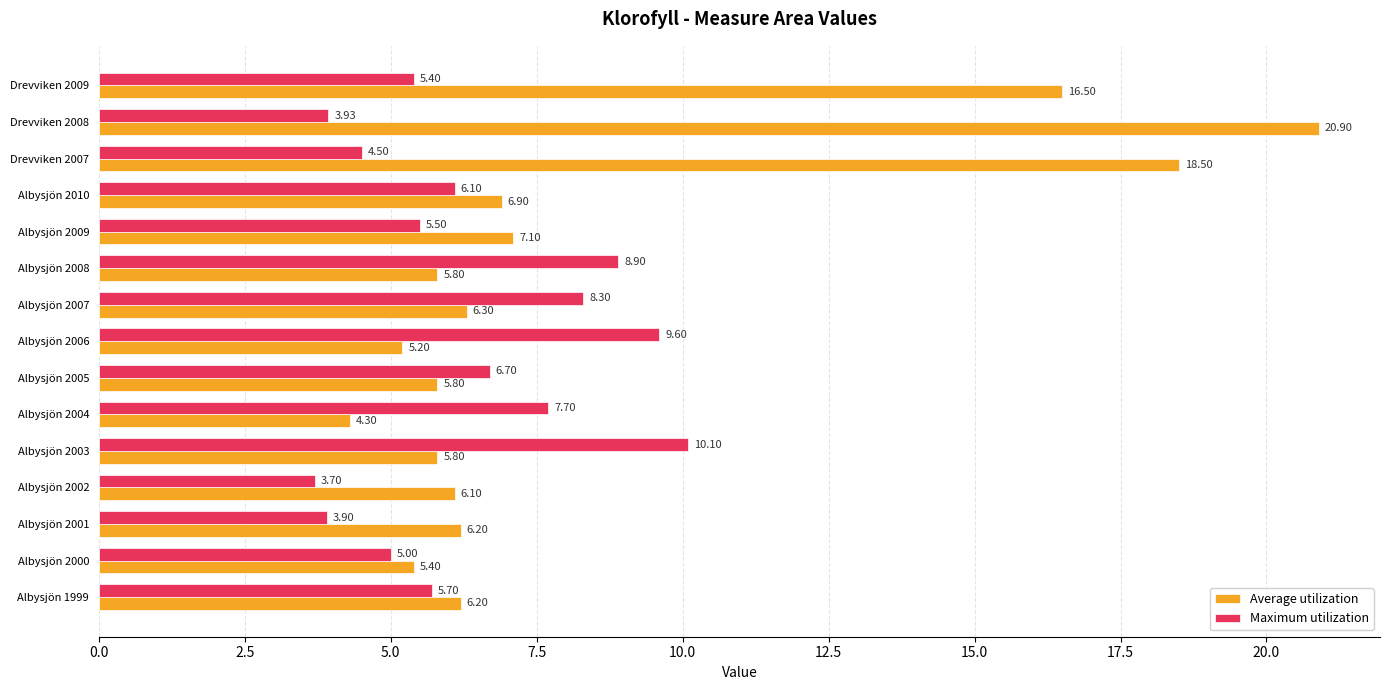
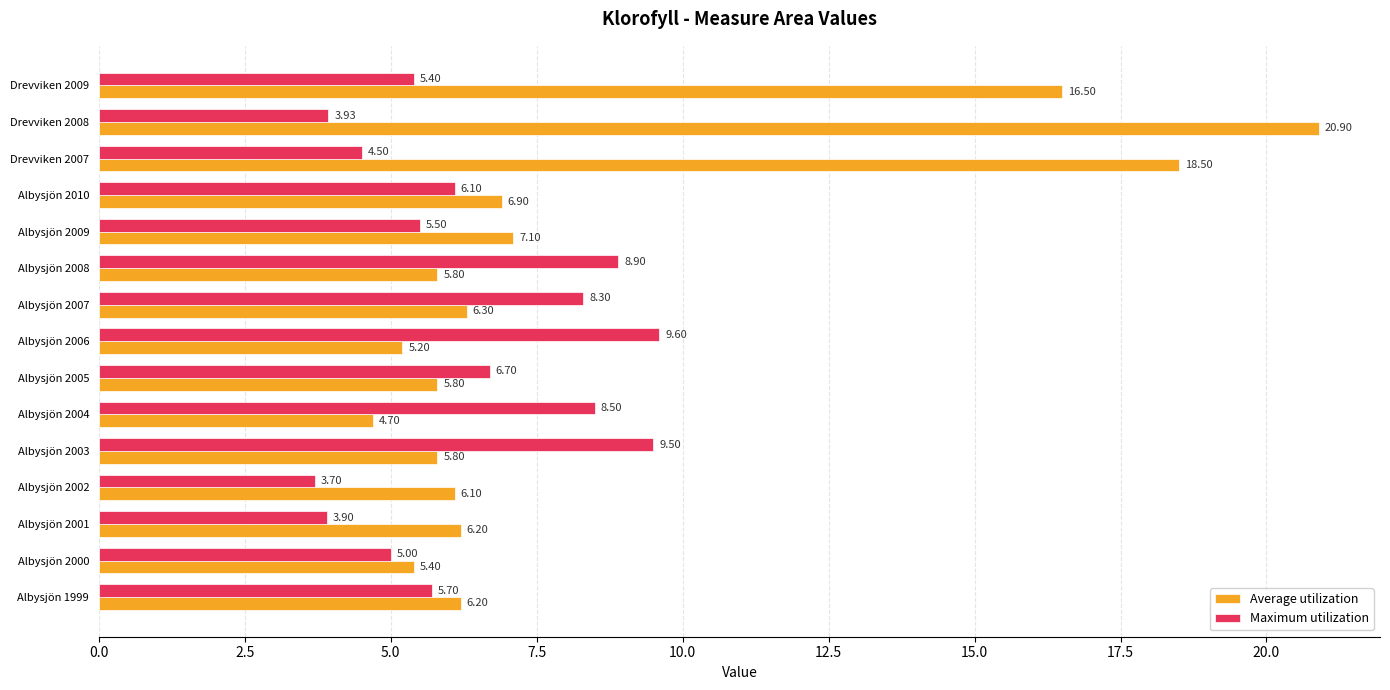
  {
    "Average utilization": {
      "Drevviken 2009": 16.50,
      "Drevviken 2008": 20.90,
      "Drevviken 2007": 18.50,
      "Albysjön 2010": 6.90,
      "Albysjön 2009": 7.10,
      "Albysjön 2008": 5.80,
      "Albysjön 2007": 6.30,
      "Albysjön 2006": 5.20,
      "Albysjön 2005": 5.80,
-     "Albysjön 2004": 4.30,
+     "Albysjön 2004": 4.70,
      "Albysjön 2003": 5.80,
      "Albysjön 2002": 6.10,
      "Albysjön 2001": 6.20,
      "Albysjön 2000": 5.40,
      "Albysjön 1999": 6.20
    },
    "Maximum utilization": {
      "Drevviken 2009": 5.40,
      "Drevviken 2008": 3.93,
      "Drevviken 2007": 4.50,
      "Albysjön 2010": 6.10,
      "Albysjön 2009": 5.50,
      "Albysjön 2008": 8.90,
      "Albysjön 2007": 8.30,
      "Albysjön 2006": 9.60,
      "Albysjön 2005": 6.70,
-     "Albysjön 2004": 7.70,
-     "Albysjön 2003": 10.10,
+     "Albysjön 2004": 8.50,
+     "Albysjön 2003": 9.50,
      "Albysjön 2002": 3.70,
      "Albysjön 2001": 3.90,
      "Albysjön 2000": 5.00,
      "Albysjön 1999": 5.70
    }
  }
